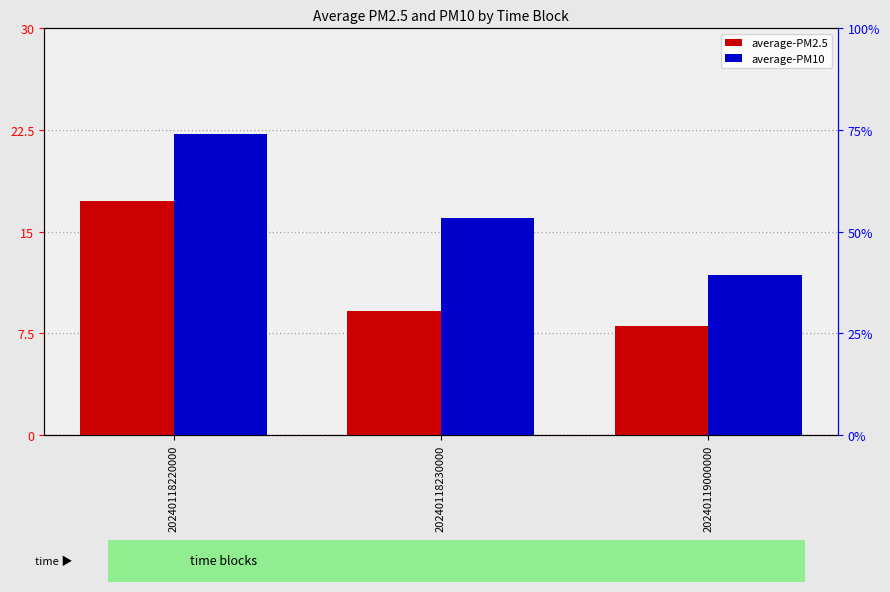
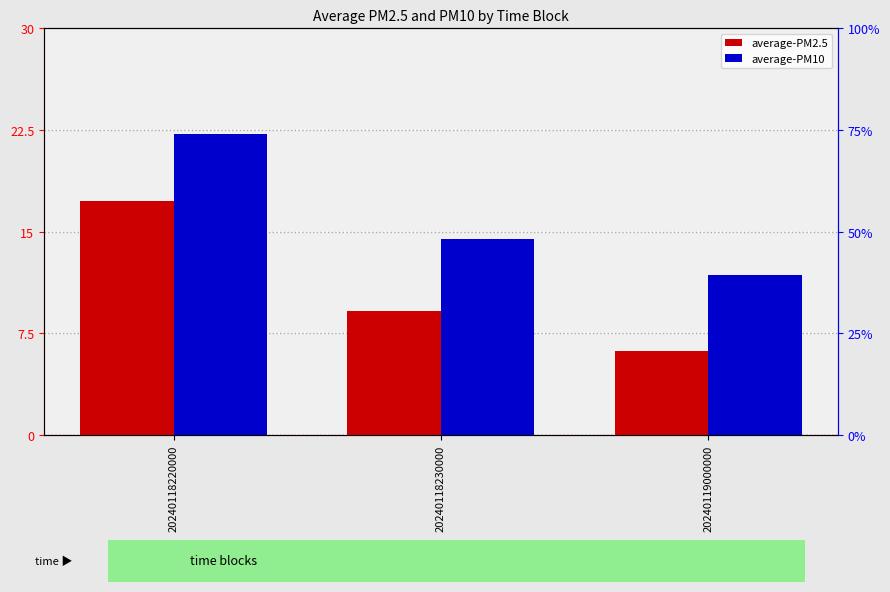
  {
    "average-PM2.5": {
      "20240118220000": 17.3,
      "20240118230000": 9.1,
-     "20240119000000": 8.0
+     "20240119000000": 6.2
    },
    "average-PM10": {
      "20240118220000": 22.2,
-     "20240118230000": 16.0,
+     "20240118230000": 14.4,
      "20240119000000": 11.8
    }
  }
